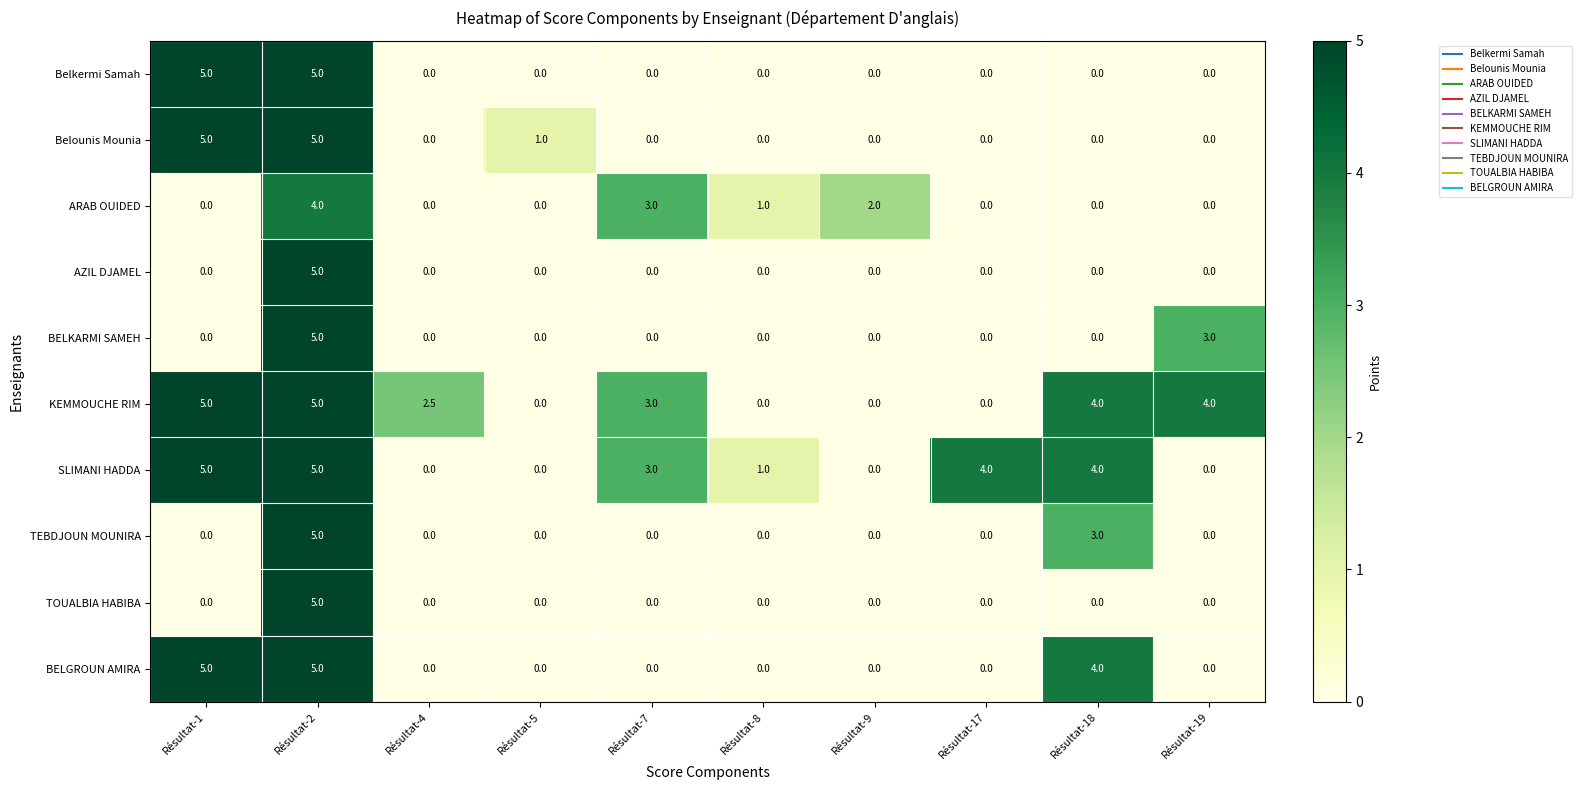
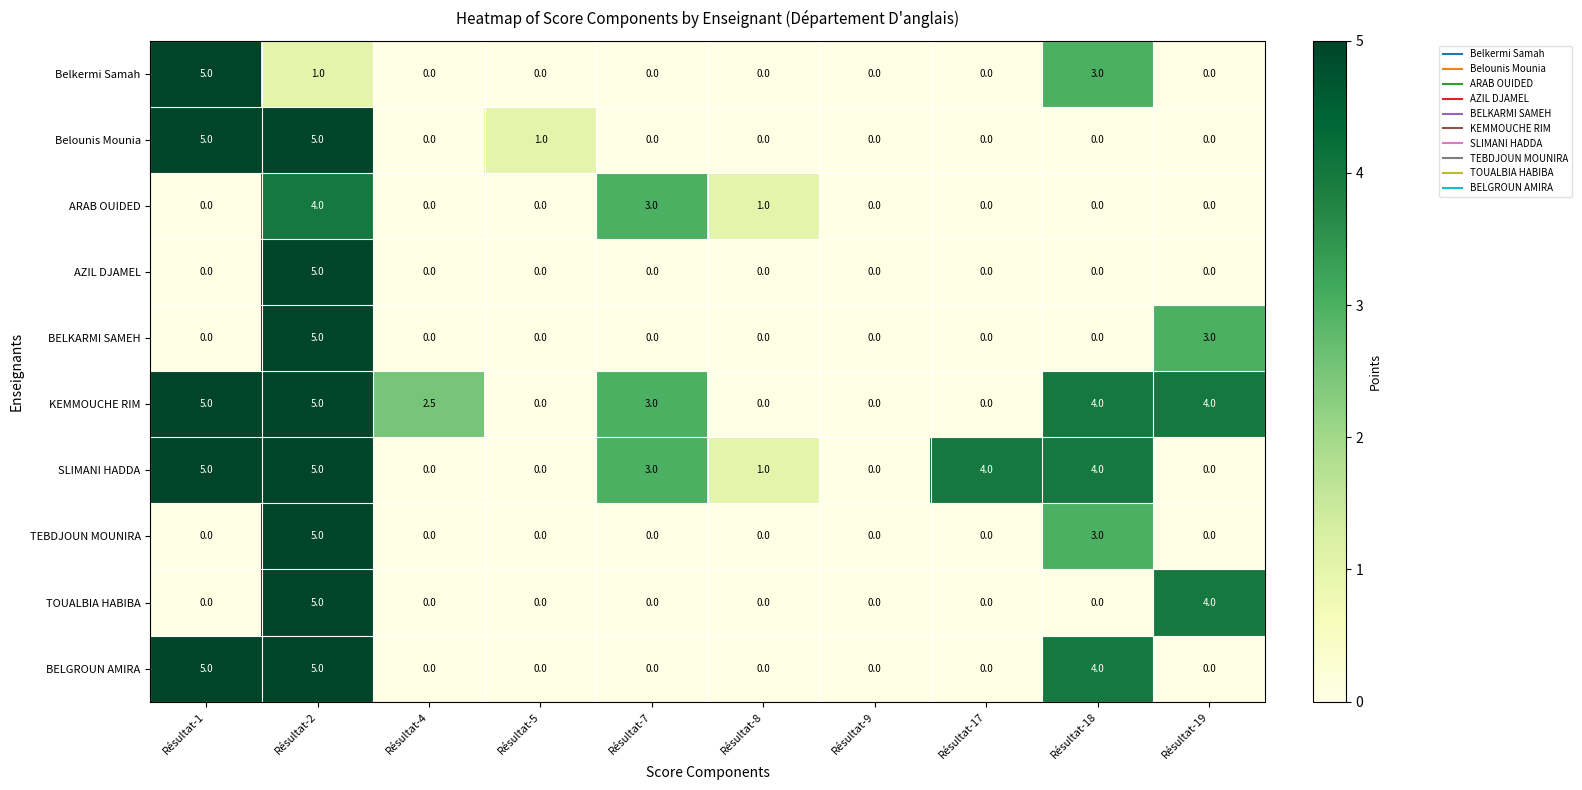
  {
    "Belkermi Samah": {
      "Résultat-1": 5.0,
-     "Résultat-2": 5.0,
+     "Résultat-2": 1.0,
      "Résultat-4": 0.0,
      "Résultat-5": 0.0,
      "Résultat-7": 0.0,
      "Résultat-8": 0.0,
      "Résultat-9": 0.0,
      "Résultat-17": 0.0,
-     "Résultat-18": 0.0,
+     "Résultat-18": 3.0,
      "Résultat-19": 0.0
    },
    "Belounis Mounia": {
      "Résultat-1": 5.0,
      "Résultat-2": 5.0,
      "Résultat-4": 0.0,
      "Résultat-5": 1.0,
      "Résultat-7": 0.0,
      "Résultat-8": 0.0,
      "Résultat-9": 0.0,
      "Résultat-17": 0.0,
      "Résultat-18": 0.0,
      "Résultat-19": 0.0
    },
    "ARAB OUIDED": {
      "Résultat-1": 0.0,
      "Résultat-2": 4.0,
      "Résultat-4": 0.0,
      "Résultat-5": 0.0,
      "Résultat-7": 3.0,
      "Résultat-8": 1.0,
-     "Résultat-9": 2.0,
+     "Résultat-9": 0.0,
      "Résultat-17": 0.0,
      "Résultat-18": 0.0,
      "Résultat-19": 0.0
    },
    "AZIL DJAMEL": {
      "Résultat-1": 0.0,
      "Résultat-2": 5.0,
      "Résultat-4": 0.0,
      "Résultat-5": 0.0,
      "Résultat-7": 0.0,
      "Résultat-8": 0.0,
      "Résultat-9": 0.0,
      "Résultat-17": 0.0,
      "Résultat-18": 0.0,
      "Résultat-19": 0.0
    },
    "BELKARMI SAMEH": {
      "Résultat-1": 0.0,
      "Résultat-2": 5.0,
      "Résultat-4": 0.0,
      "Résultat-5": 0.0,
      "Résultat-7": 0.0,
      "Résultat-8": 0.0,
      "Résultat-9": 0.0,
      "Résultat-17": 0.0,
      "Résultat-18": 0.0,
      "Résultat-19": 3.0
    },
    "KEMMOUCHE RIM": {
      "Résultat-1": 5.0,
      "Résultat-2": 5.0,
      "Résultat-4": 2.5,
      "Résultat-5": 0.0,
      "Résultat-7": 3.0,
      "Résultat-8": 0.0,
      "Résultat-9": 0.0,
      "Résultat-17": 0.0,
      "Résultat-18": 4.0,
      "Résultat-19": 4.0
    },
    "SLIMANI HADDA": {
      "Résultat-1": 5.0,
      "Résultat-2": 5.0,
      "Résultat-4": 0.0,
      "Résultat-5": 0.0,
      "Résultat-7": 3.0,
      "Résultat-8": 1.0,
      "Résultat-9": 0.0,
      "Résultat-17": 4.0,
      "Résultat-18": 4.0,
      "Résultat-19": 0.0
    },
    "TEBDJOUN MOUNIRA": {
      "Résultat-1": 0.0,
      "Résultat-2": 5.0,
      "Résultat-4": 0.0,
      "Résultat-5": 0.0,
      "Résultat-7": 0.0,
      "Résultat-8": 0.0,
      "Résultat-9": 0.0,
      "Résultat-17": 0.0,
      "Résultat-18": 3.0,
      "Résultat-19": 0.0
    },
    "TOUALBIA HABIBA": {
      "Résultat-1": 0.0,
      "Résultat-2": 5.0,
      "Résultat-4": 0.0,
      "Résultat-5": 0.0,
      "Résultat-7": 0.0,
      "Résultat-8": 0.0,
      "Résultat-9": 0.0,
      "Résultat-17": 0.0,
      "Résultat-18": 0.0,
-     "Résultat-19": 0.0
+     "Résultat-19": 4.0
    },
    "BELGROUN AMIRA": {
      "Résultat-1": 5.0,
      "Résultat-2": 5.0,
      "Résultat-4": 0.0,
      "Résultat-5": 0.0,
      "Résultat-7": 0.0,
      "Résultat-8": 0.0,
      "Résultat-9": 0.0,
      "Résultat-17": 0.0,
      "Résultat-18": 4.0,
      "Résultat-19": 0.0
    }
  }
